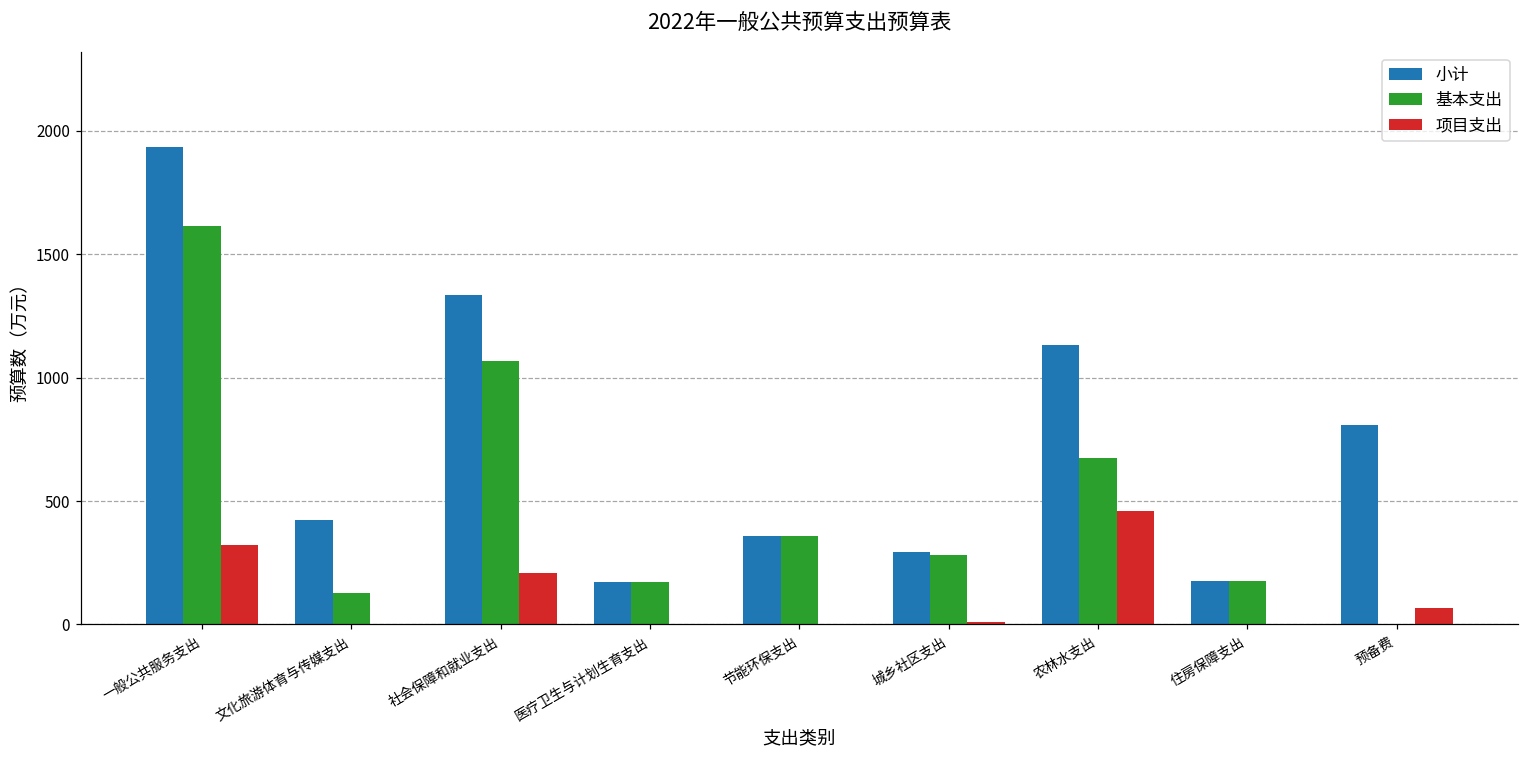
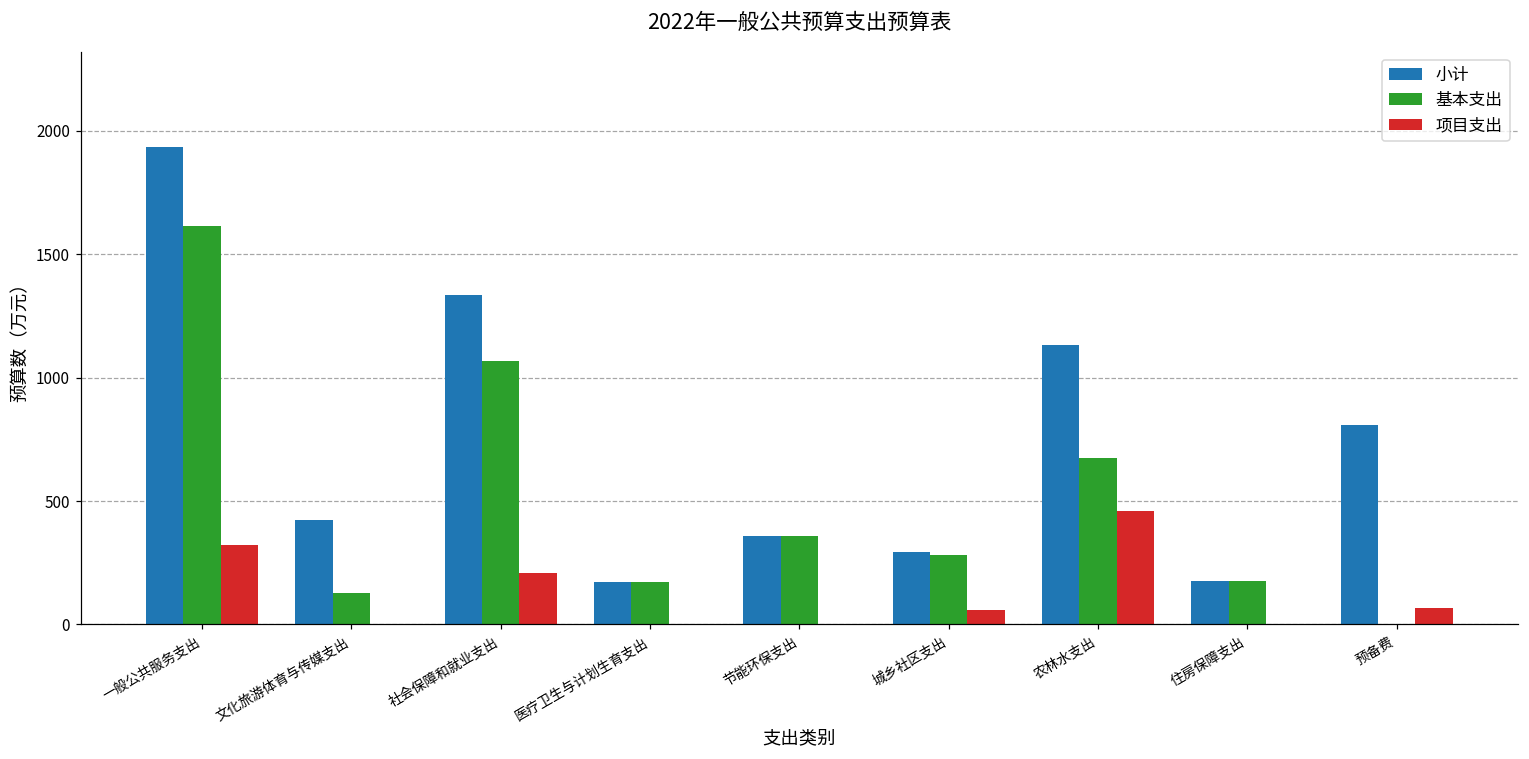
  {
    "小计": {
      "一般公共服务支出": 1940,
      "文化旅游体育与传媒支出": 420,
      "社会保障和就业支出": 1330,
      "医疗卫生与计划生育支出": 170,
      "节能环保支出": 360,
      "城乡社区支出": 290,
      "农林水支出": 1130,
      "住房保障支出": 180,
      "预备费": 810
    },
    "基本支出": {
      "一般公共服务支出": 1610,
      "文化旅游体育与传媒支出": 130,
      "社会保障和就业支出": 1070,
      "医疗卫生与计划生育支出": 170,
      "节能环保支出": 360,
      "城乡社区支出": 280,
      "农林水支出": 680,
      "住房保障支出": 180,
      "预备费": 0
    },
    "项目支出": {
      "一般公共服务支出": 320,
      "文化旅游体育与传媒支出": 0,
      "社会保障和就业支出": 210,
      "医疗卫生与计划生育支出": 0,
      "节能环保支出": 0,
-     "城乡社区支出": 10,
+     "城乡社区支出": 60,
      "农林水支出": 460,
      "住房保障支出": 0,
      "预备费": 70
    }
  }
